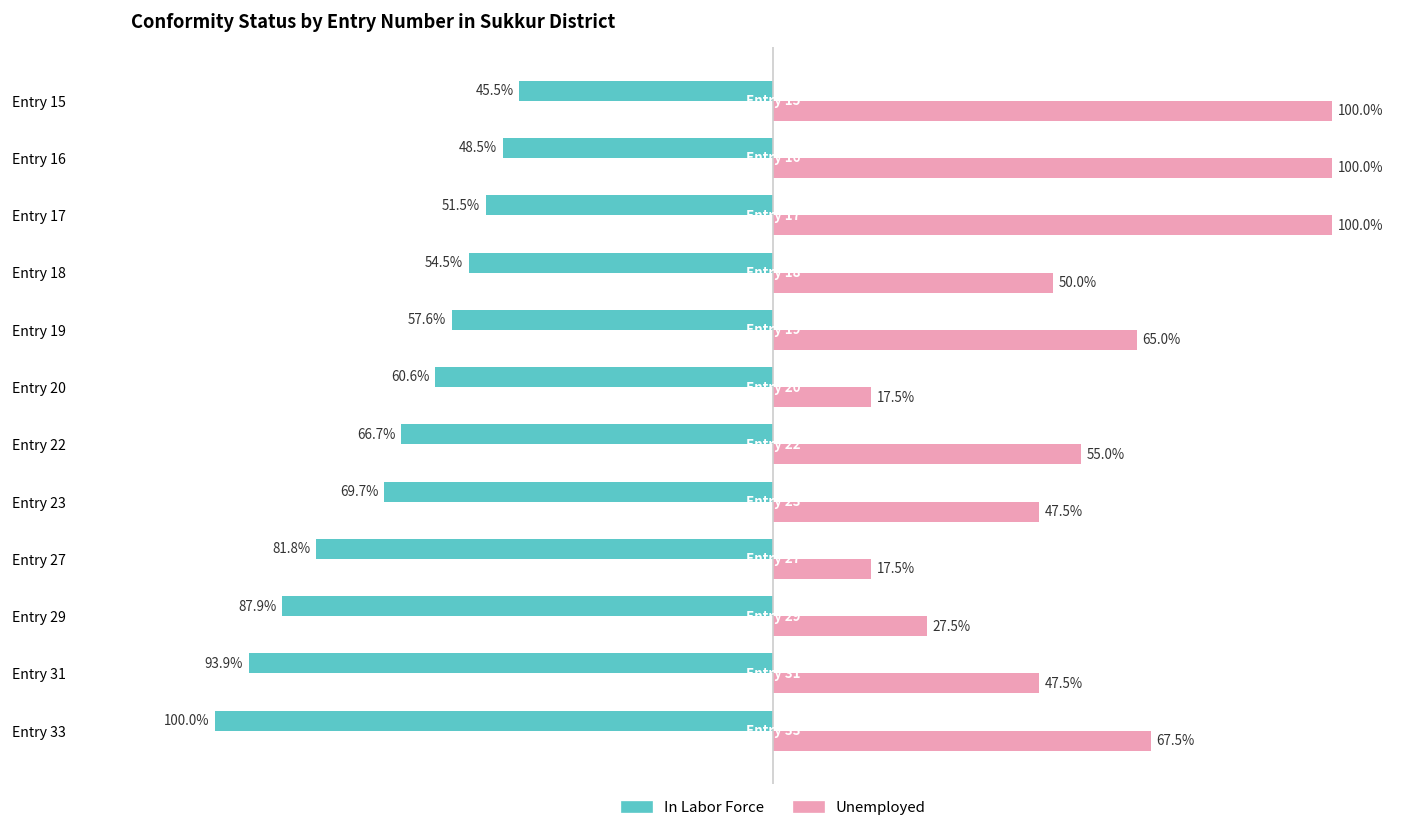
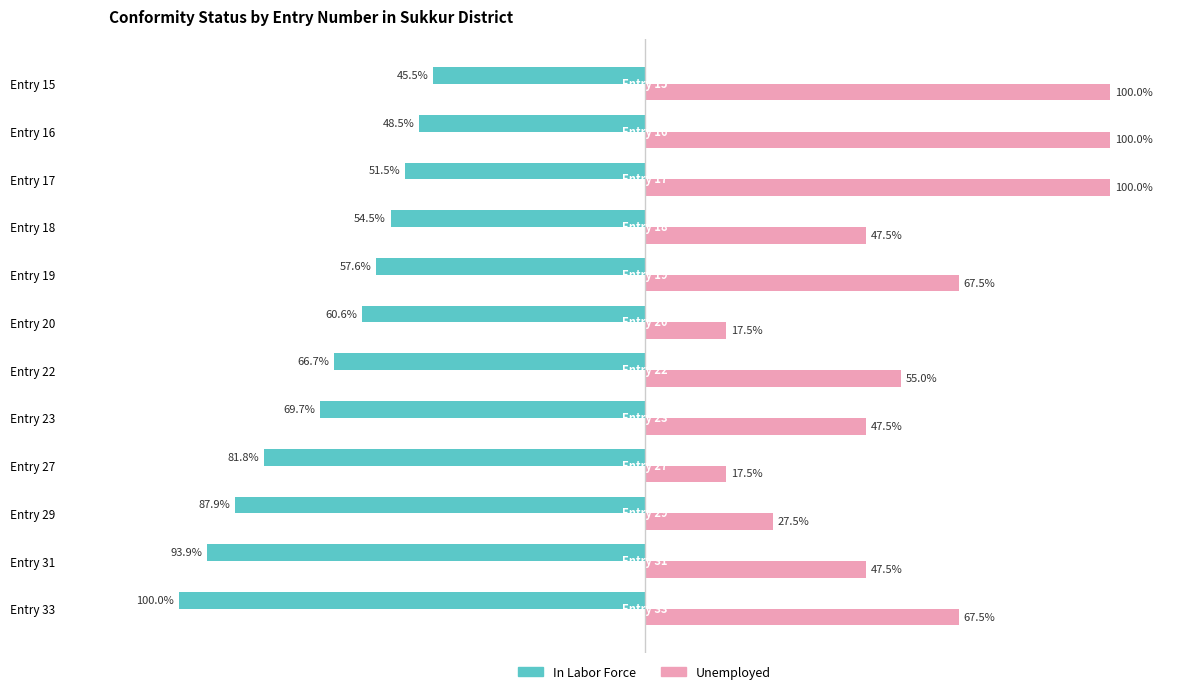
  {
    "Unemployed": {
      "Entry 15": "100.0%",
      "Entry 16": "100.0%",
      "Entry 17": "100.0%",
-     "Entry 18": "50.0%",
-     "Entry 19": "65.0%",
+     "Entry 18": "47.5%",
+     "Entry 19": "67.5%",
      "Entry 20": "17.5%",
      "Entry 22": "55.0%",
      "Entry 23": "47.5%",
      "Entry 27": "17.5%",
      "Entry 29": "27.5%",
      "Entry 31": "47.5%",
      "Entry 33": "67.5%"
    }
  }
